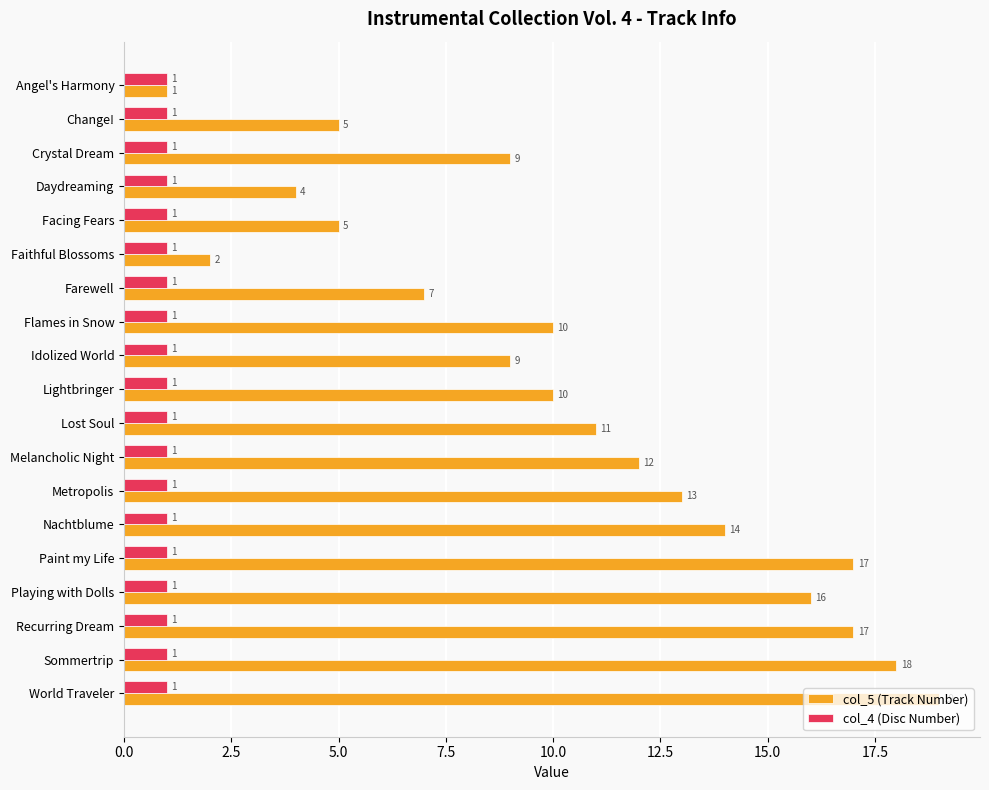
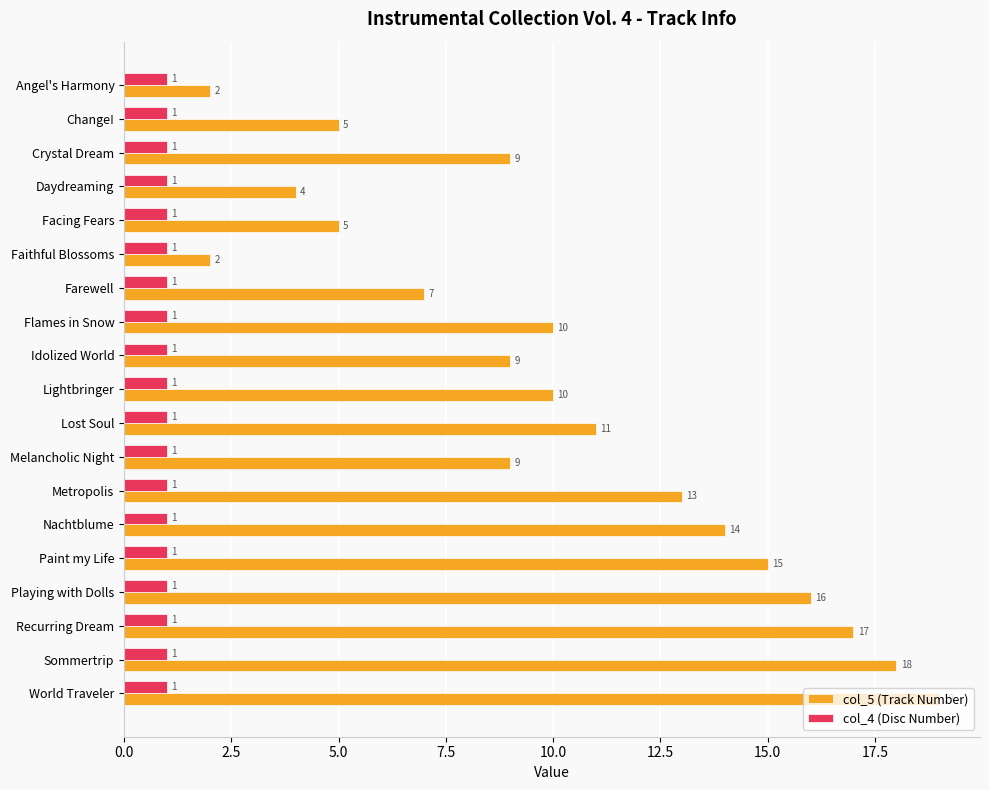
  {
    "col_5 (Track Number)": {
-     "Angel's Harmony": 1,
+     "Angel's Harmony": 2,
      "Change!": 5,
      "Crystal Dream": 9,
      "Daydreaming": 4,
      "Facing Fears": 5,
      "Faithful Blossoms": 2,
      "Farewell": 7,
      "Flames in Snow": 10,
      "Idolized World": 9,
      "Lightbringer": 10,
      "Lost Soul": 11,
-     "Melancholic Night": 12,
+     "Melancholic Night": 9,
      "Metropolis": 13,
      "Nachtblume": 14,
-     "Paint my Life": 17,
+     "Paint my Life": 15,
      "Playing with Dolls": 16,
      "Recurring Dream": 17,
      "Sommertrip": 18
    },
    "col_4 (Disc Number)": {
      "Angel's Harmony": 1,
      "Change!": 1,
      "Crystal Dream": 1,
      "Daydreaming": 1,
      "Facing Fears": 1,
      "Faithful Blossoms": 1,
      "Farewell": 1,
      "Flames in Snow": 1,
      "Idolized World": 1,
      "Lightbringer": 1,
      "Lost Soul": 1,
      "Melancholic Night": 1,
      "Metropolis": 1,
      "Nachtblume": 1,
      "Paint my Life": 1,
      "Playing with Dolls": 1,
      "Recurring Dream": 1,
      "Sommertrip": 1,
      "World Traveler": 1
    }
  }
